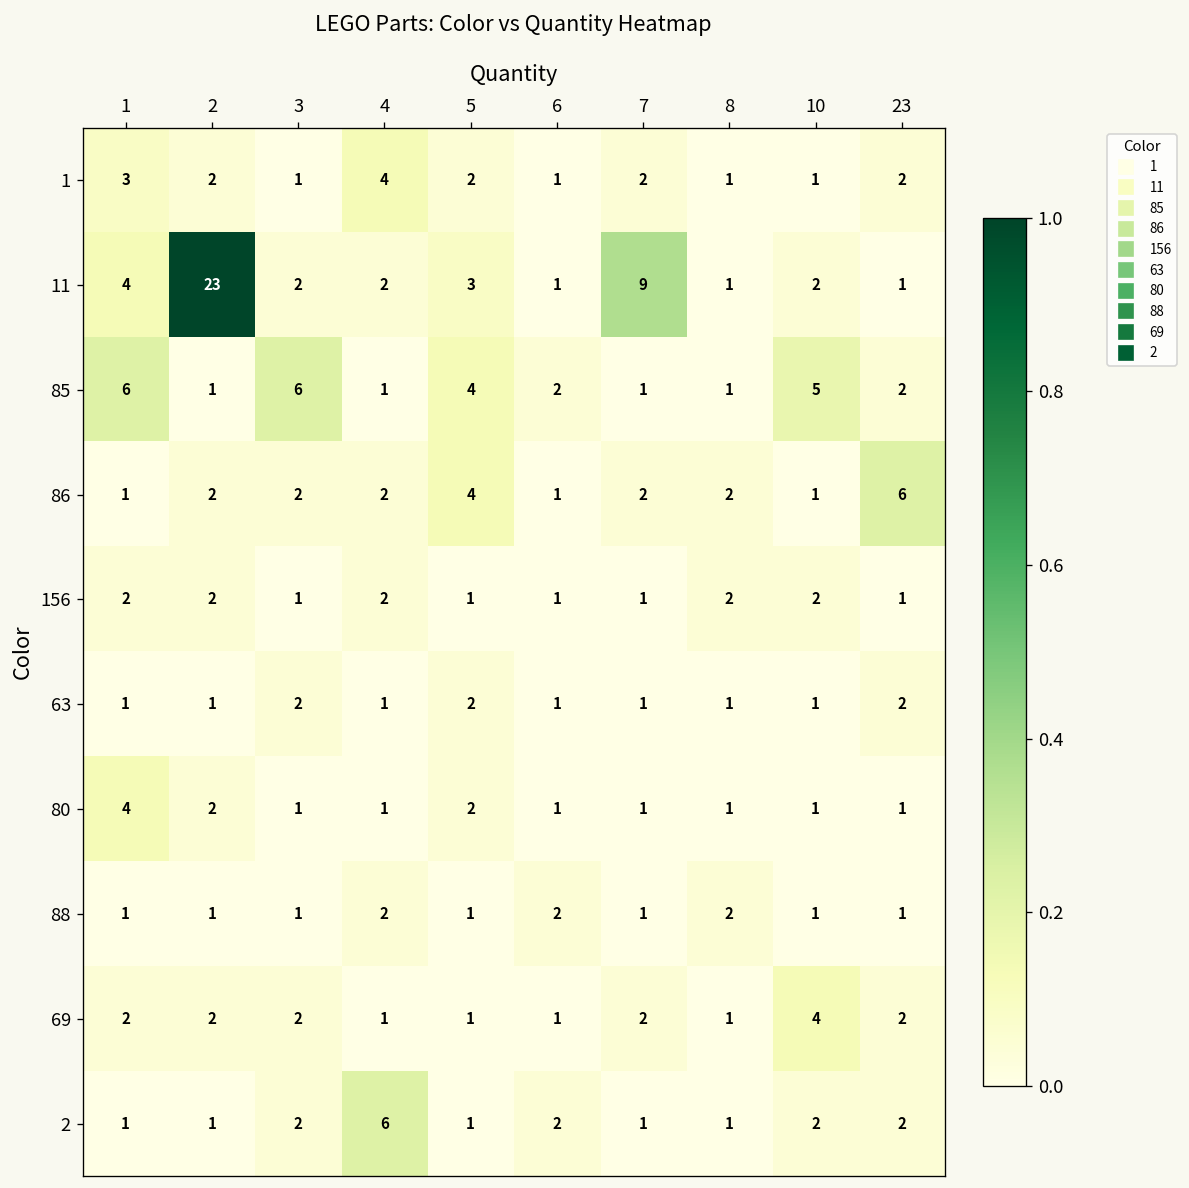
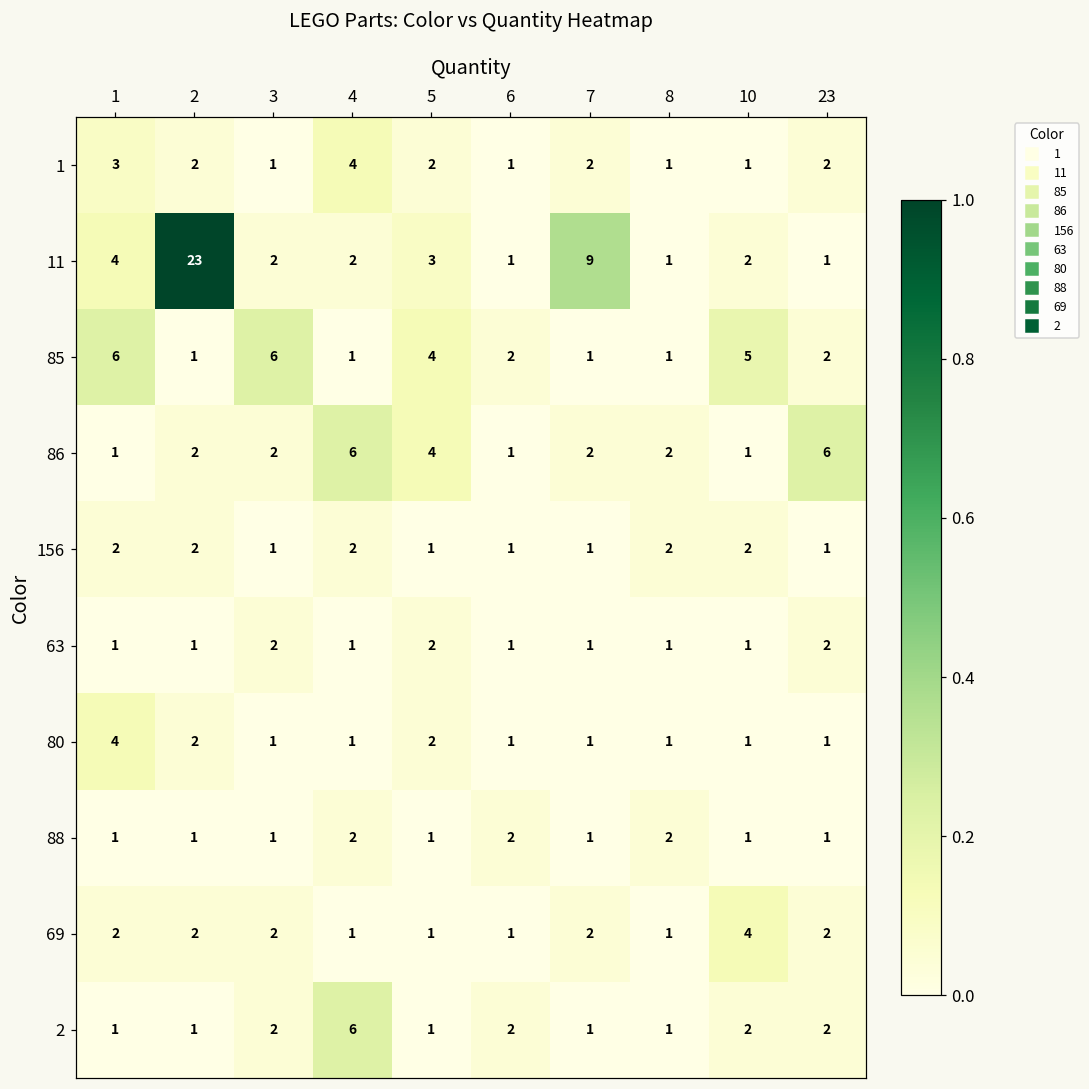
  {
    "1": {
      "1": 3,
      "2": 2,
      "3": 1,
      "4": 4,
      "5": 2,
      "6": 1,
      "7": 2,
      "8": 1,
      "10": 1,
      "23": 2
    },
    "11": {
      "1": 4,
      "2": 23,
      "3": 2,
      "4": 2,
      "5": 3,
      "6": 1,
      "7": 9,
      "8": 1,
      "10": 2,
      "23": 1
    },
    "85": {
      "1": 6,
      "2": 1,
      "3": 6,
      "4": 1,
      "5": 4,
      "6": 2,
      "7": 1,
      "8": 1,
      "10": 5,
      "23": 2
    },
    "86": {
      "1": 1,
      "2": 2,
      "3": 2,
-     "4": 2,
+     "4": 6,
      "5": 4,
      "6": 1,
      "7": 2,
      "8": 2,
      "10": 1,
      "23": 6
    },
    "156": {
      "1": 2,
      "2": 2,
      "3": 1,
      "4": 2,
      "5": 1,
      "6": 1,
      "7": 1,
      "8": 2,
      "10": 2,
      "23": 1
    },
    "63": {
      "1": 1,
      "2": 1,
      "3": 2,
      "4": 1,
      "5": 2,
      "6": 1,
      "7": 1,
      "8": 1,
      "10": 1,
      "23": 2
    },
    "80": {
      "1": 4,
      "2": 2,
      "3": 1,
      "4": 1,
      "5": 2,
      "6": 1,
      "7": 1,
      "8": 1,
      "10": 1,
      "23": 1
    },
    "88": {
      "1": 1,
      "2": 1,
      "3": 1,
      "4": 2,
      "5": 1,
      "6": 2,
      "7": 1,
      "8": 2,
      "10": 1,
      "23": 1
    },
    "69": {
      "1": 2,
      "2": 2,
      "3": 2,
      "4": 1,
      "5": 1,
      "6": 1,
      "7": 2,
      "8": 1,
      "10": 4,
      "23": 2
    },
    "2": {
      "1": 1,
      "2": 1,
      "3": 2,
      "4": 6,
      "5": 1,
      "6": 2,
      "7": 1,
      "8": 1,
      "10": 2,
      "23": 2
    }
  }
